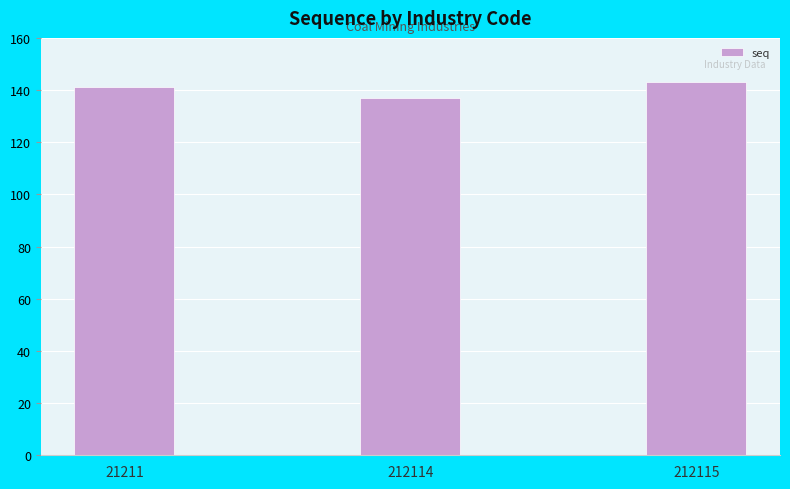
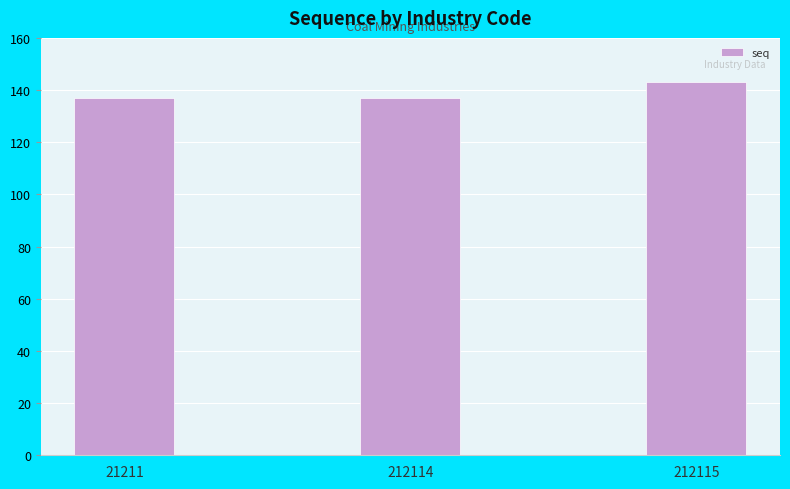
  {
-   "21211": 141,
+   "21211": 137,
    "212114": 137,
    "212115": 143
  }
